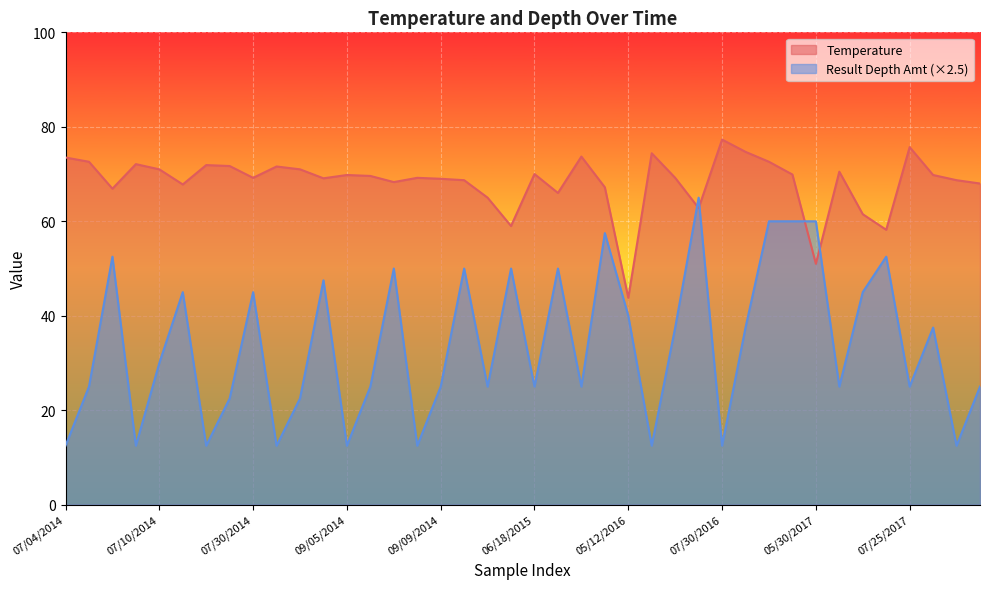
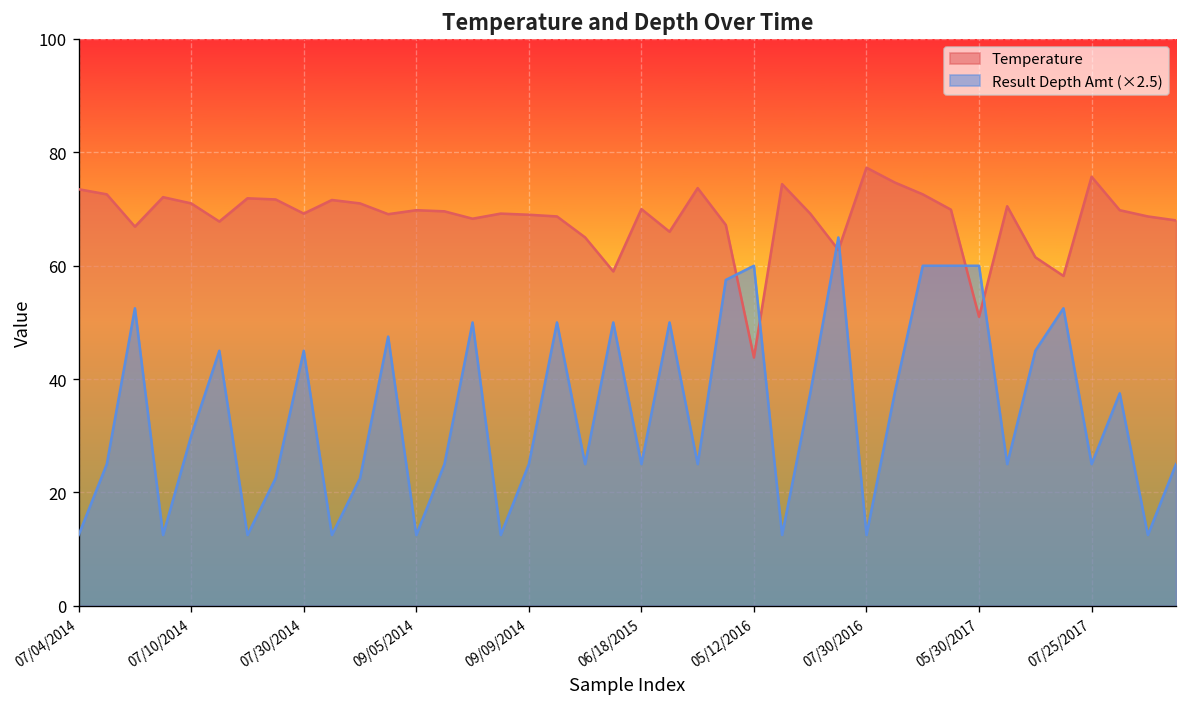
  {
    "Temperature": {
      "05/12/2016": 44,
      "05/30/2017": 51
    },
    "Result Depth Amt (×2.5)": {
-     "05/12/2016": 40,
+     "05/12/2016": 60,
      "05/30/2017": 60
    }
  }
